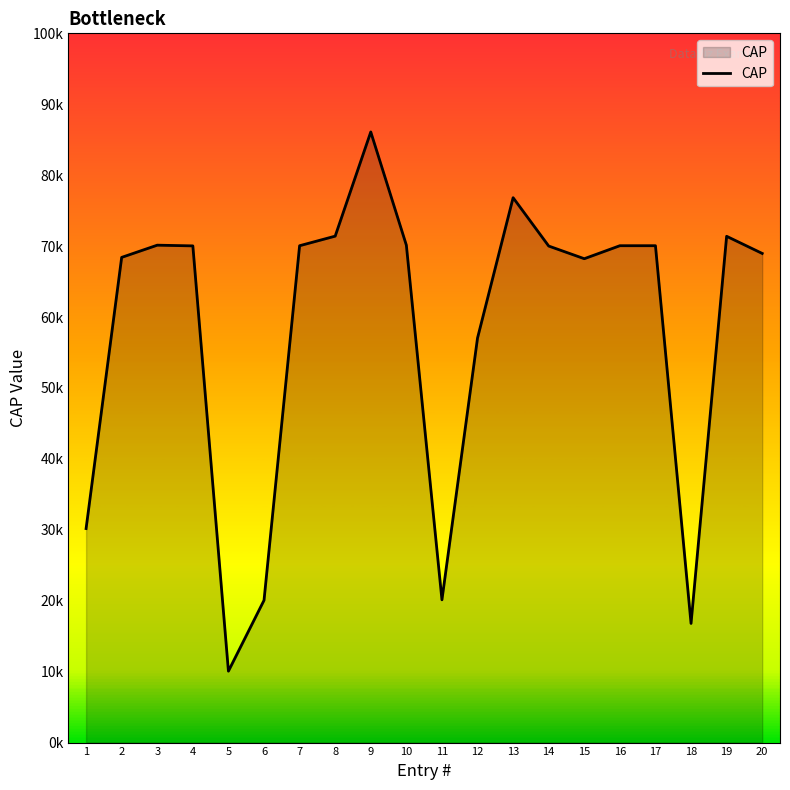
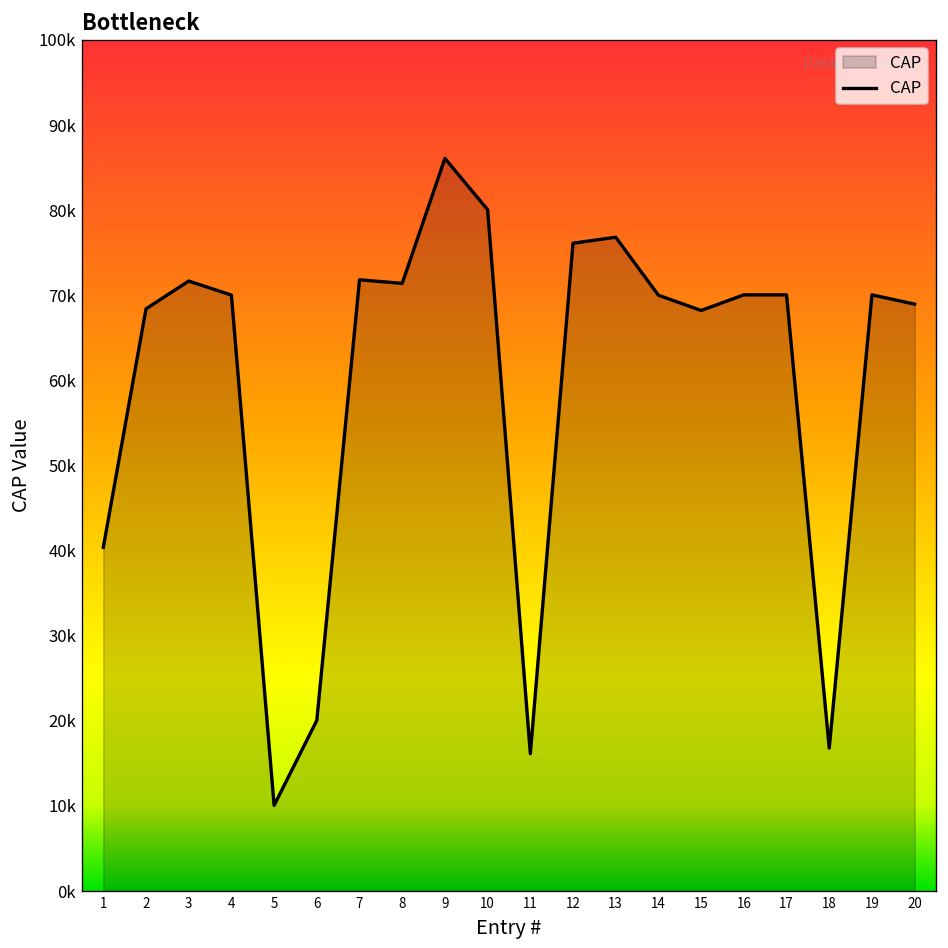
  {
-   "1": 30000,
+   "1": 40000,
    "2": 68000,
-   "3": 70000,
+   "3": 72000,
    "4": 70000,
    "5": 10000,
    "6": 20000,
-   "7": 70000,
+   "7": 72000,
    "8": 71000,
    "9": 86000,
-   "10": 70000,
-   "11": 20000,
-   "12": 57000,
+   "10": 80000,
+   "11": 16000,
+   "12": 76000,
    "13": 77000,
    "14": 70000,
    "15": 68000,
    "16": 70000,
    "17": 70000,
    "18": 17000,
-   "19": 71000,
+   "19": 70000,
    "20": 69000
  }
